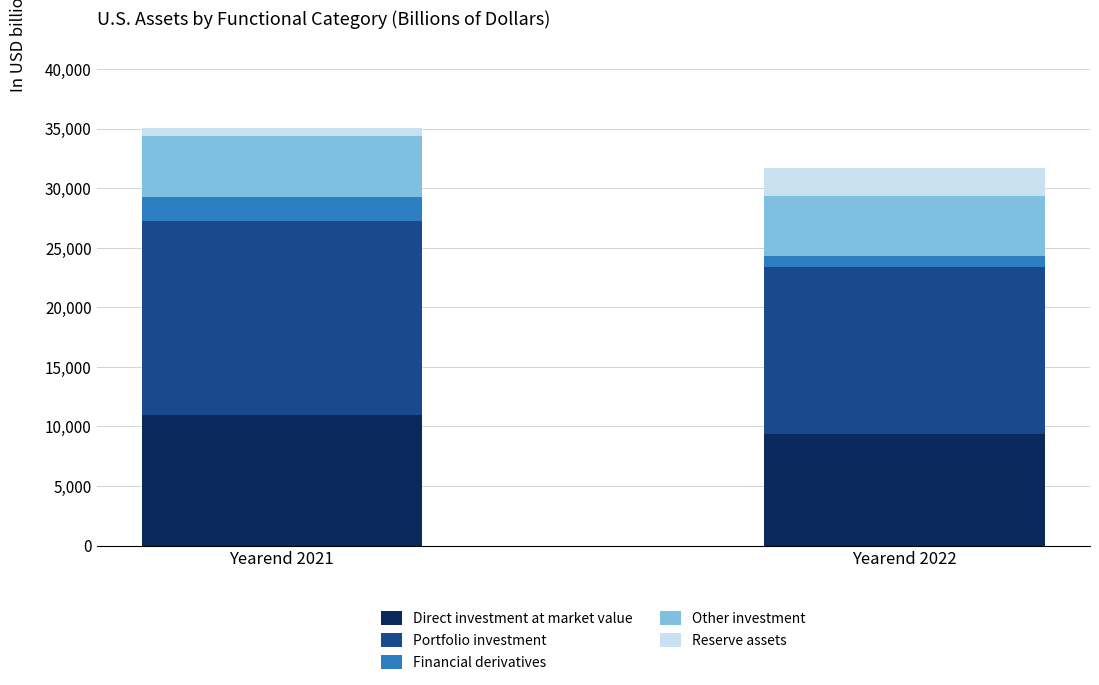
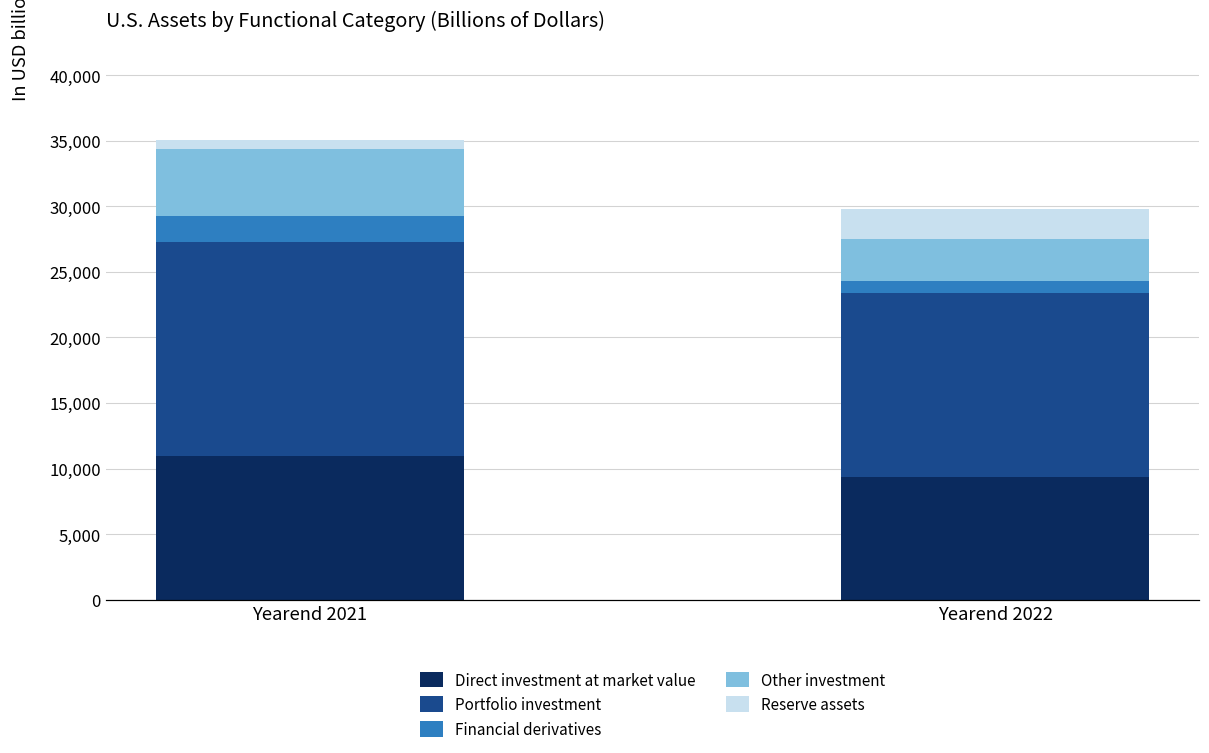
  {
    "Financial derivatives": {
      "Yearend 2021": "2,000",
      "Yearend 2022": "900"
    },
    "Other investment": {
      "Yearend 2021": "5,100",
-     "Yearend 2022": "5,000"
+     "Yearend 2022": "3,200"
    },
    "Reserve assets": {
      "Yearend 2021": "700",
      "Yearend 2022": "2,300"
    }
  }
